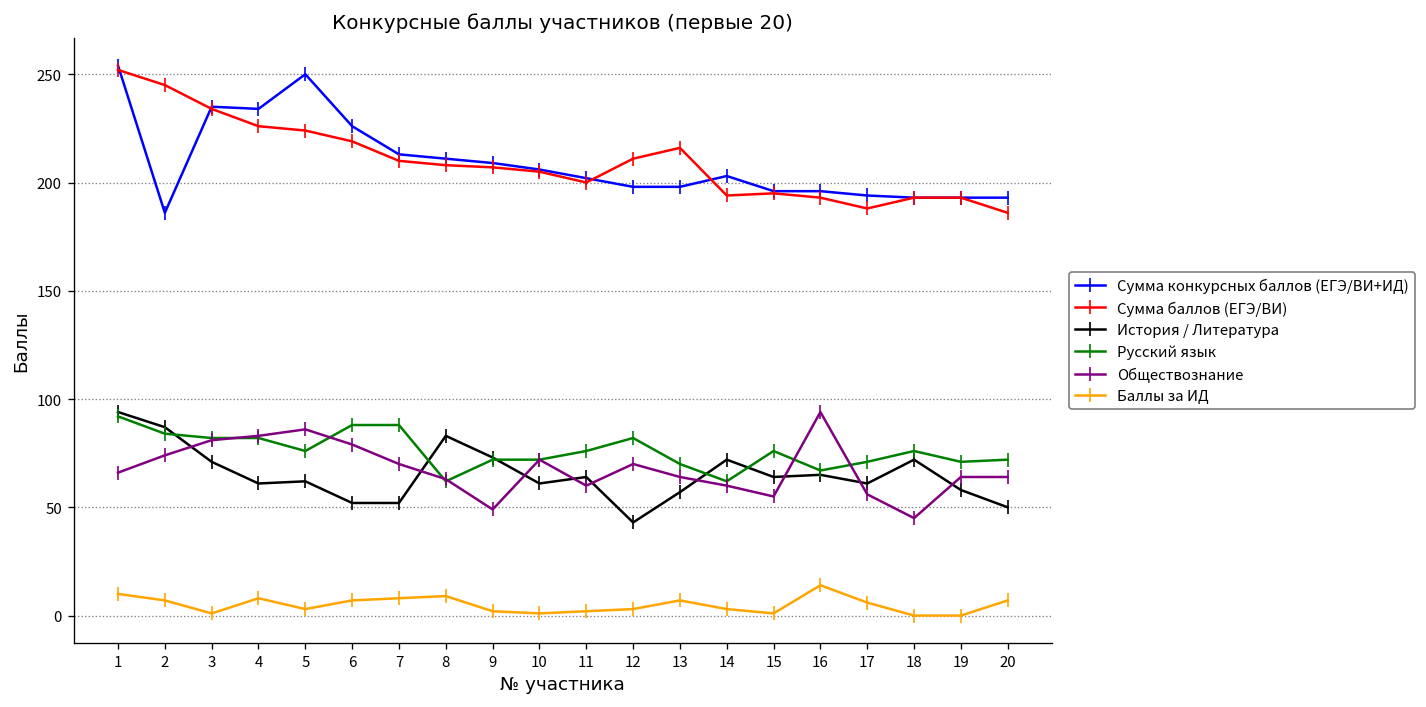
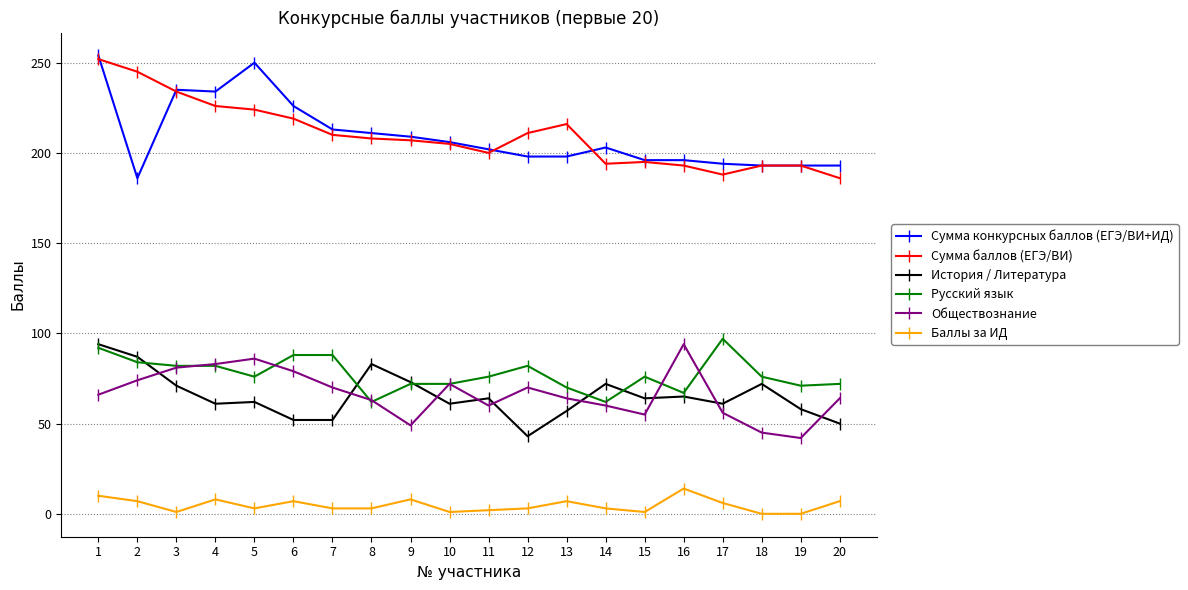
  {
    "Сумма конкурсных баллов (ЕГЭ/ВИ+ИД)": {
      "1": 254,
      "2": 186,
      "4": 234,
      "5": 250,
      "6": 226,
      "7": 213,
      "8": 211,
      "9": 209,
      "11": 202,
      "12": 198,
      "13": 198,
      "14": 203,
      "16": 196,
      "17": 194,
      "20": 193
    },
    "Сумма баллов (ЕГЭ/ВИ)": {
      "1": 252,
      "2": 245,
      "4": 226,
      "5": 224,
      "6": 219,
      "7": 210,
      "8": 208,
      "9": 207,
      "11": 200,
      "12": 211,
      "13": 216,
      "14": 194,
      "16": 193,
      "17": 188,
      "20": 186
    },
    "История / Литература": {
      "1": 94,
      "2": 87,
      "3": 71,
      "4": 61,
      "5": 62,
      "6": 52,
      "7": 52,
      "8": 83,
      "10": 61,
      "11": 64,
      "12": 43,
      "13": 57,
      "14": 72,
      "15": 64,
      "16": 65,
      "17": 61,
      "18": 72,
      "19": 58,
      "20": 50
    },
    "Русский язык": {
      "1": 92,
      "2": 84,
      "5": 76,
      "6": 88,
      "7": 88,
      "11": 76,
      "12": 82,
      "13": 70,
      "14": 62,
      "15": 76,
      "16": 67,
-     "17": 71,
+     "17": 97,
      "18": 76,
      "19": 71,
      "20": 72
    },
    "Обществознание": {
      "1": 66,
      "2": 74,
      "5": 86,
      "6": 79,
      "7": 70,
      "9": 49,
      "11": 60,
      "12": 70,
      "13": 64,
      "14": 60,
      "15": 55,
      "16": 94,
      "17": 56,
      "18": 45,
-     "19": 64,
+     "19": 42,
      "20": 64
    },
    "Баллы за ИД": {
      "1": 10,
      "2": 7,
      "3": 1,
      "4": 8,
      "5": 3,
      "6": 7,
-     "7": 8,
-     "8": 9,
-     "9": 2,
+     "7": 3,
+     "8": 3,
+     "9": 8,
      "10": 1,
      "11": 2,
      "12": 3,
      "13": 7,
      "14": 3,
      "15": 1,
      "16": 14,
      "17": 6,
      "18": 0,
      "19": 0,
      "20": 7
    }
  }
